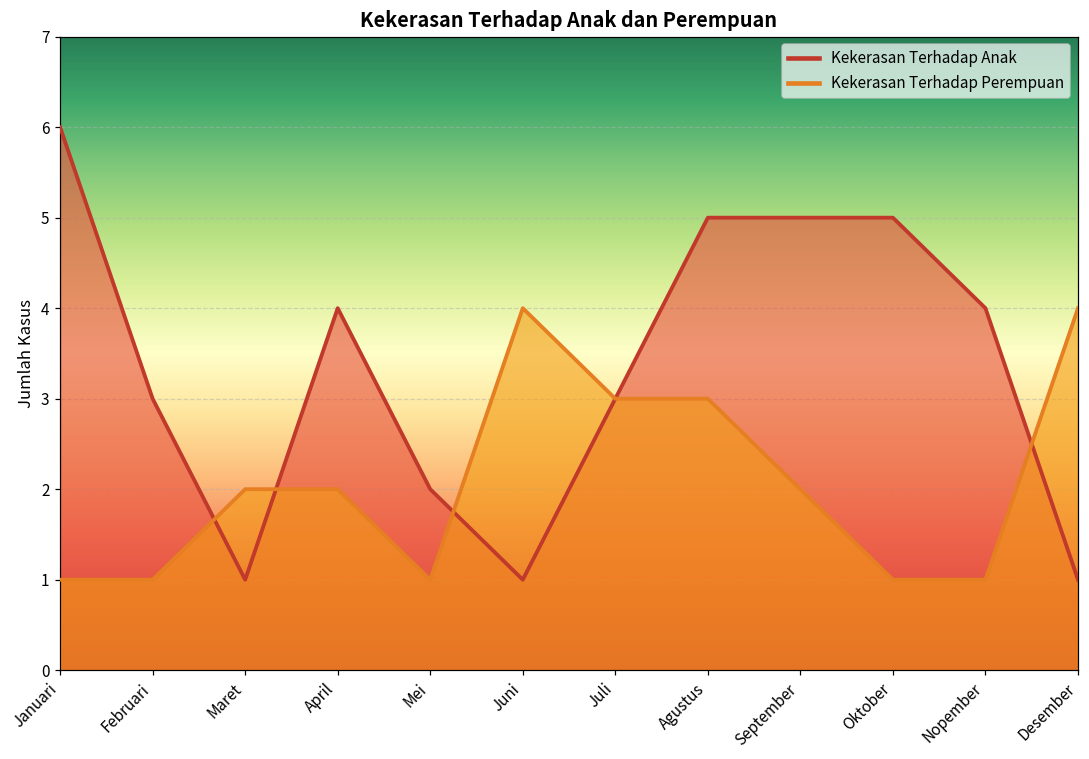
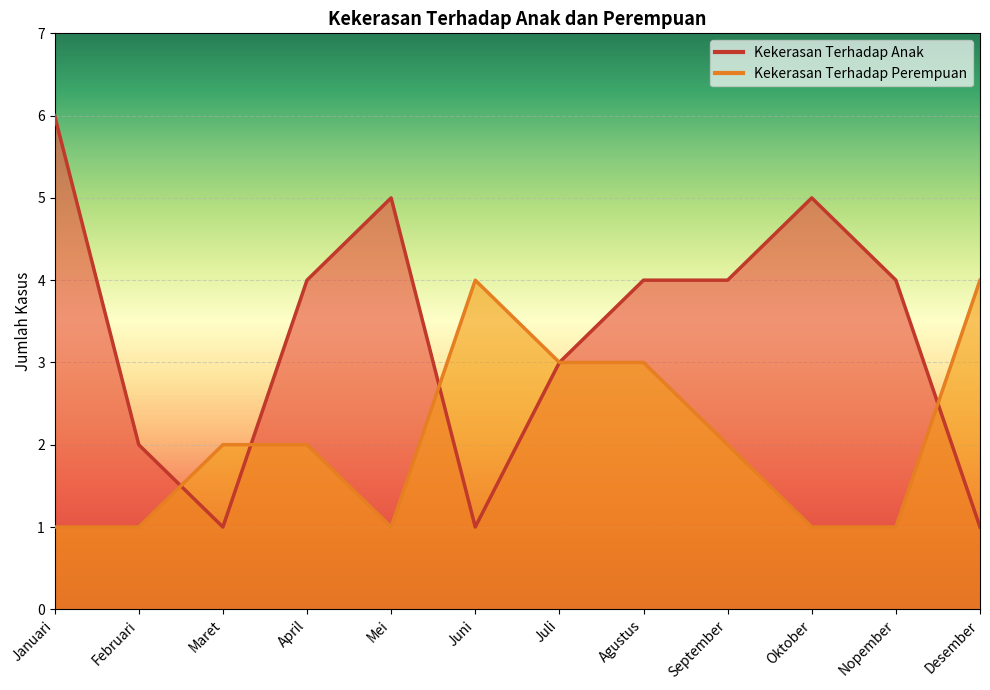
  {
    "Kekerasan Terhadap Anak": {
      "Januari": 6,
-     "Februari": 3,
+     "Februari": 2,
      "Maret": 1,
      "April": 4,
-     "Mei": 2,
+     "Mei": 5,
      "Juni": 1,
-     "Agustus": 5,
-     "September": 5,
+     "Agustus": 4,
+     "September": 4,
      "Oktober": 5,
      "Nopember": 4,
      "Desember": 1
    },
    "Kekerasan Terhadap Perempuan": {
      "Januari": 1,
      "Februari": 1,
      "Maret": 2,
      "April": 2,
      "Mei": 1,
      "Juni": 4,
      "Agustus": 3,
      "September": 2,
      "Oktober": 1,
      "Nopember": 1,
      "Desember": 4
    }
  }
